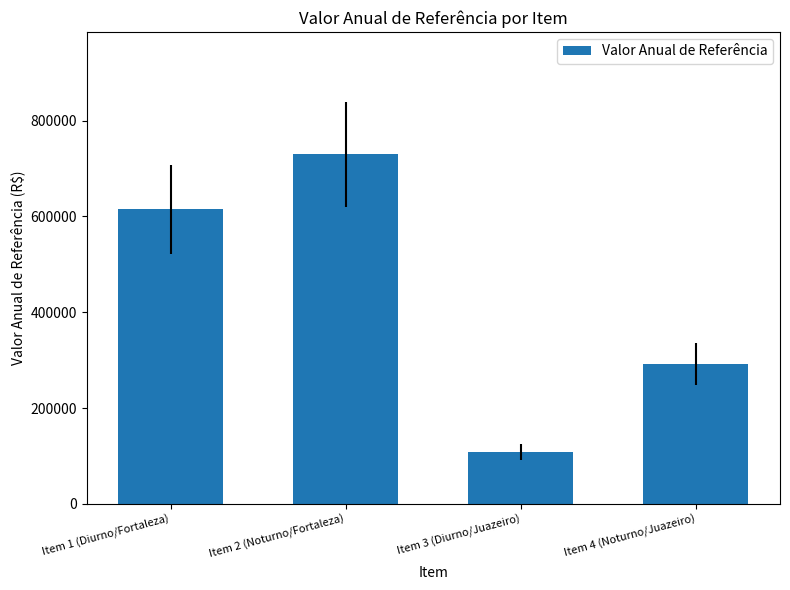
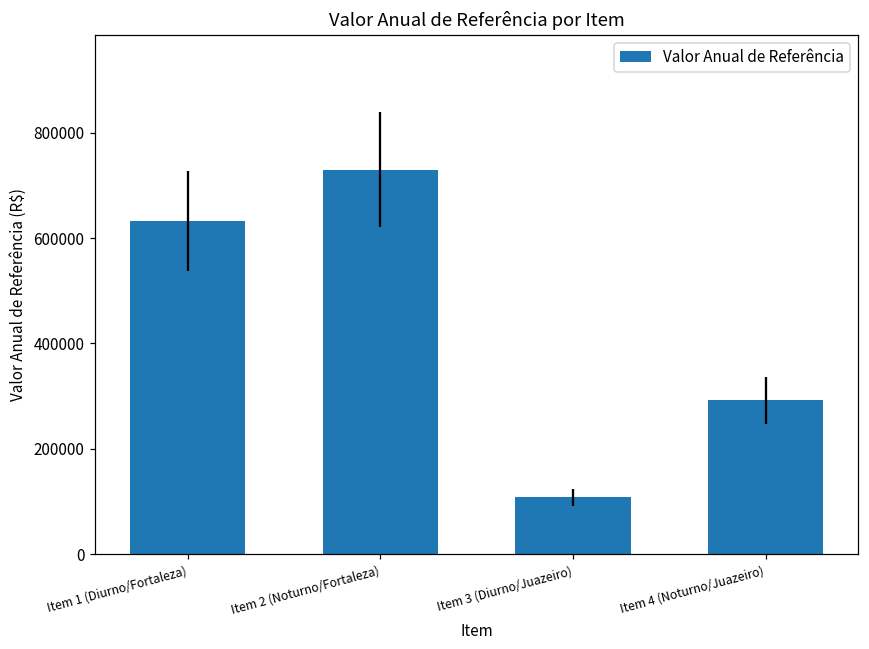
  {
-   "Item 1 (Diurno/Fortaleza)": 610000,
+   "Item 1 (Diurno/Fortaleza)": 630000,
    "Item 2 (Noturno/Fortaleza)": 730000,
    "Item 3 (Diurno/Juazeiro)": 110000,
    "Item 4 (Noturno/Juazeiro)": 290000
  }
